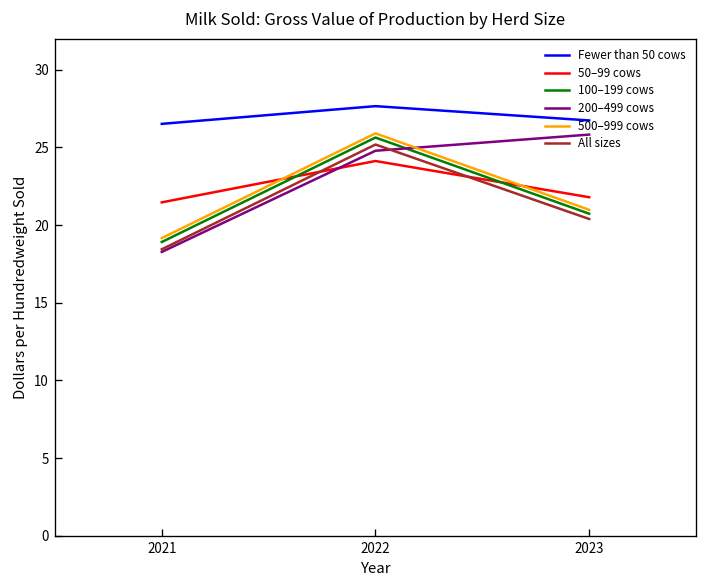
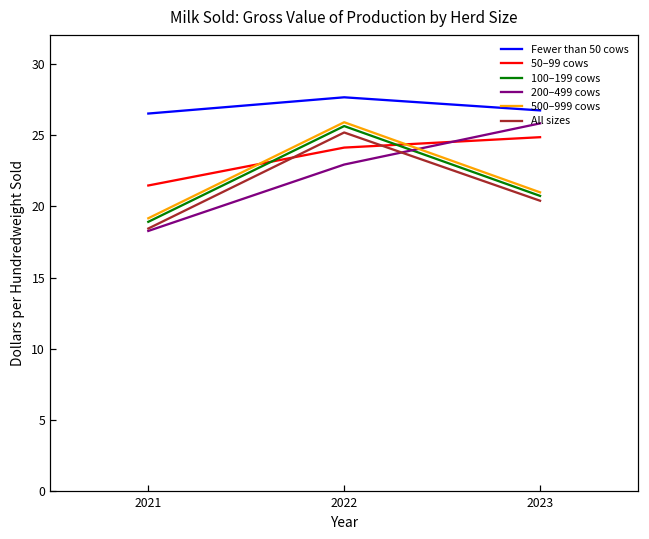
  {
    "Fewer than 50 cows": {
      "2021": 26.5,
      "2022": 27.7,
      "2023": 26.7
    },
    "50–99 cows": {
      "2021": 21.5,
      "2022": 24.1,
-     "2023": 21.8
+     "2023": 24.9
    },
    "100–199 cows": {
      "2021": 18.9,
      "2022": 25.6,
      "2023": 20.7
    },
    "200–499 cows": {
-     "2022": 24.8,
+     "2022": 22.9,
      "2023": 25.8
    },
    "500–999 cows": {
      "2021": 19.2,
      "2022": 25.9,
      "2023": 21.0
    },
    "All sizes": {
      "2022": 25.2,
      "2023": 20.4
    }
  }
